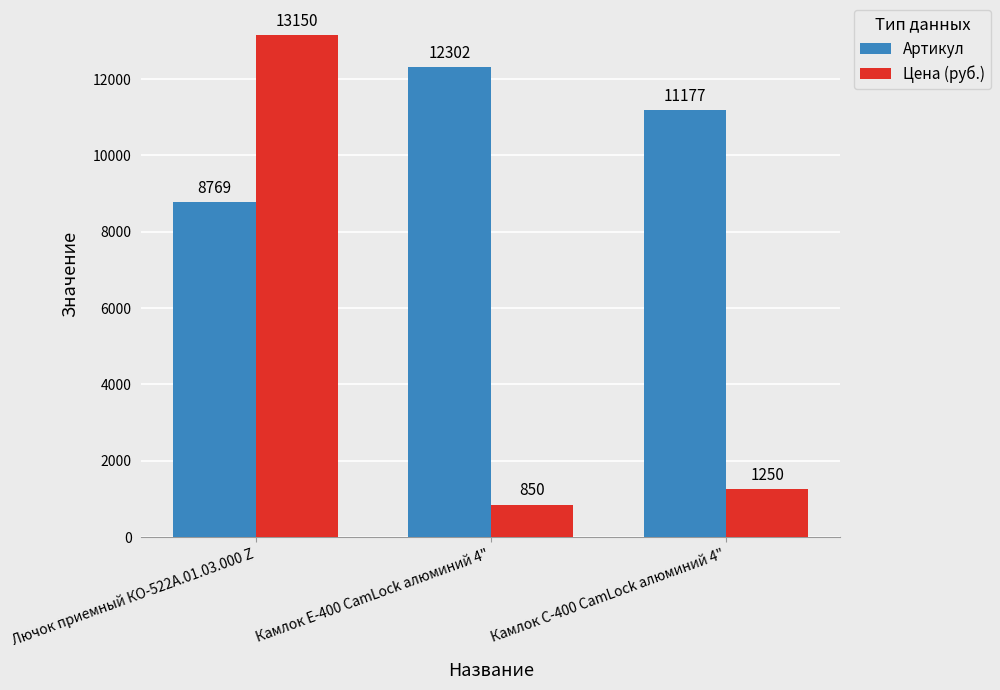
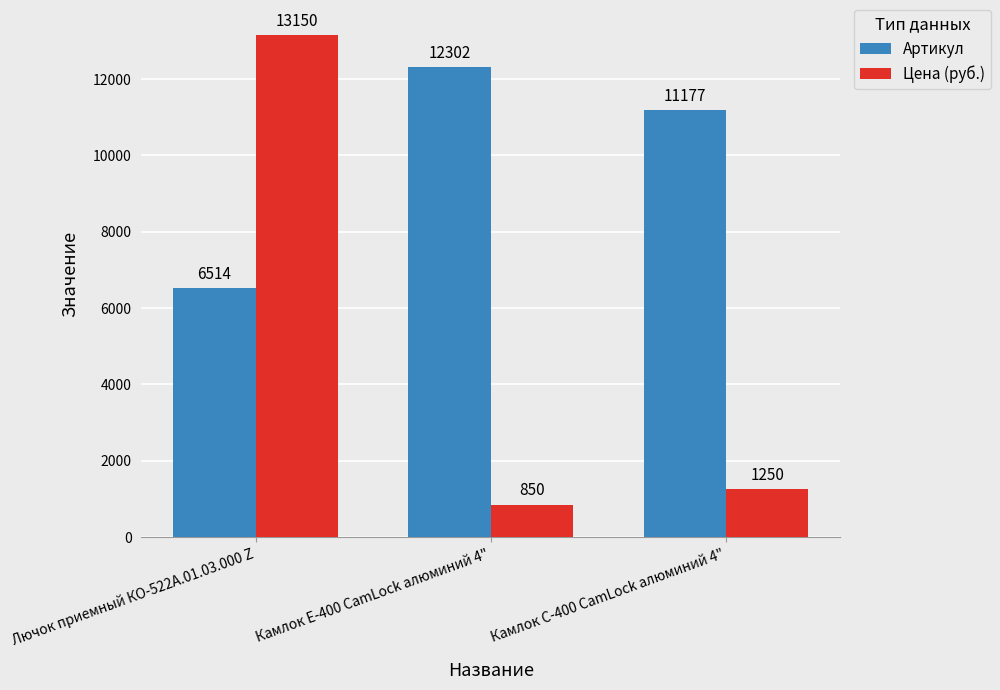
  {
    "Артикул": {
-     "Лючок приемный КО-522А.01.03.000 Z": 8769,
+     "Лючок приемный КО-522А.01.03.000 Z": 6514,
      "Камлок Е-400 CamLock алюминий 4\"": 12302,
      "Камлок С-400 CamLock алюминий 4\"": 11177
    },
    "Цена (руб.)": {
      "Лючок приемный КО-522А.01.03.000 Z": 13150,
      "Камлок Е-400 CamLock алюминий 4\"": 850,
      "Камлок С-400 CamLock алюминий 4\"": 1250
    }
  }
